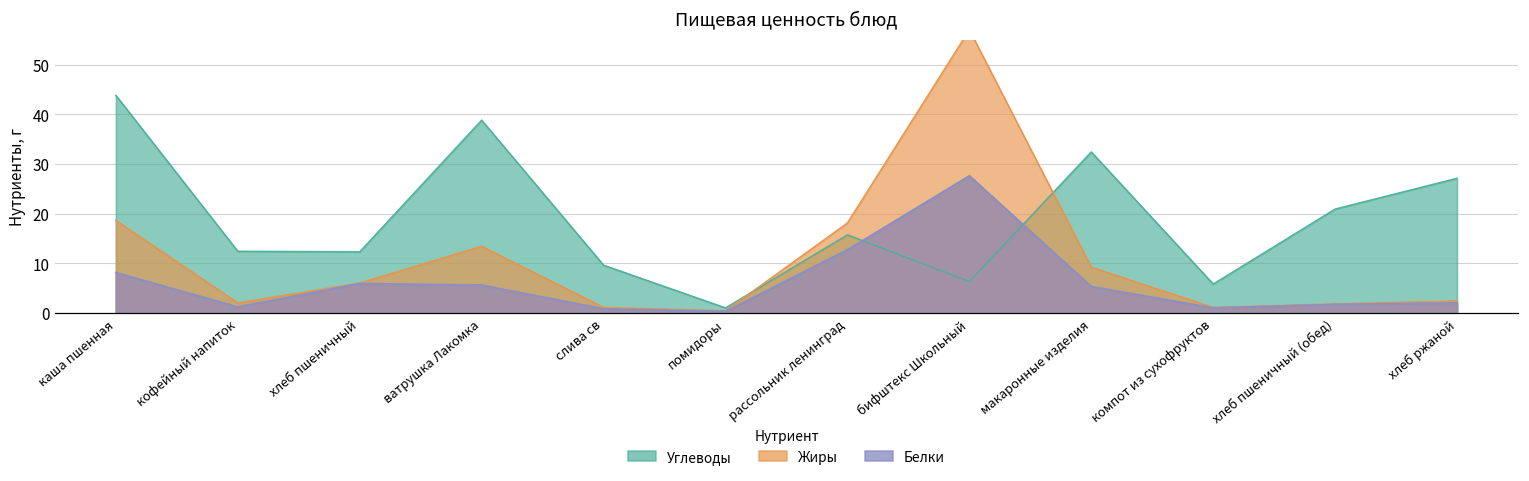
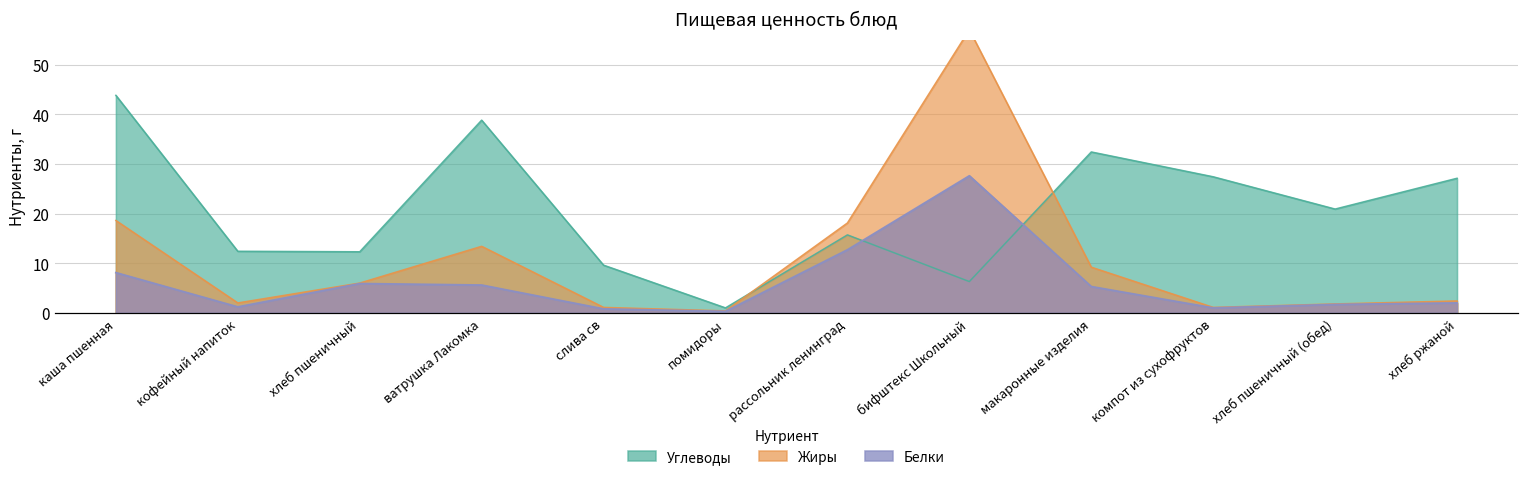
  {
    "Углеводы": {
      "каша пшенная": 44,
      "кофейный напиток": 12,
      "хлеб пшеничный": 12,
      "ватрушка Лакомка": 39,
      "слива св": 10,
      "помидоры": 1,
      "рассольник ленинград": 16,
      "бифштекс Школьный": 6,
      "макаронные изделия": 32,
-     "компот из сухофруктов": 6,
+     "компот из сухофруктов": 27,
      "хлеб пшеничный (обед)": 21,
      "хлеб ржаной": 27
    },
    "Жиры": {
      "каша пшенная": 19,
      "кофейный напиток": 2,
      "ватрушка Лакомка": 13,
      "рассольник ленинград": 18,
      "макаронные изделия": 9
    },
    "Белки": {
      "каша пшенная": 8,
      "кофейный напиток": 1,
      "ватрушка Лакомка": 6,
      "рассольник ленинград": 13,
      "бифштекс Школьный": 28,
      "макаронные изделия": 5
    }
  }
